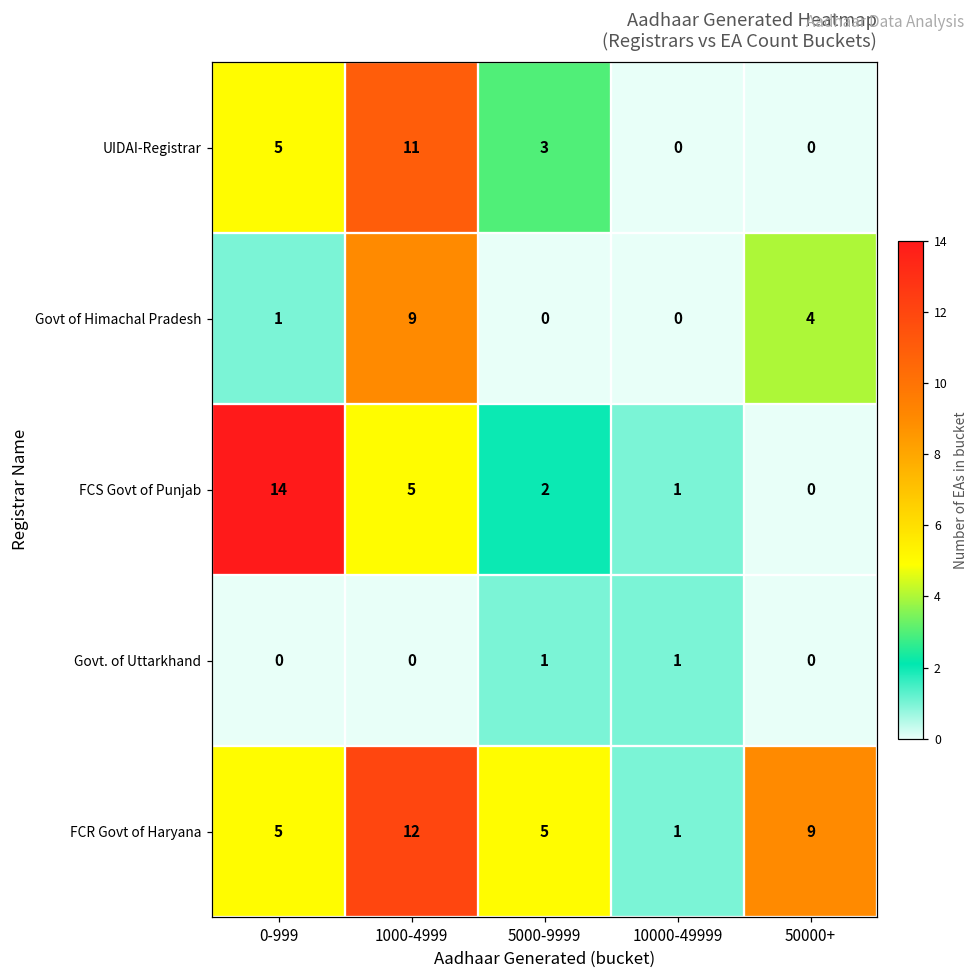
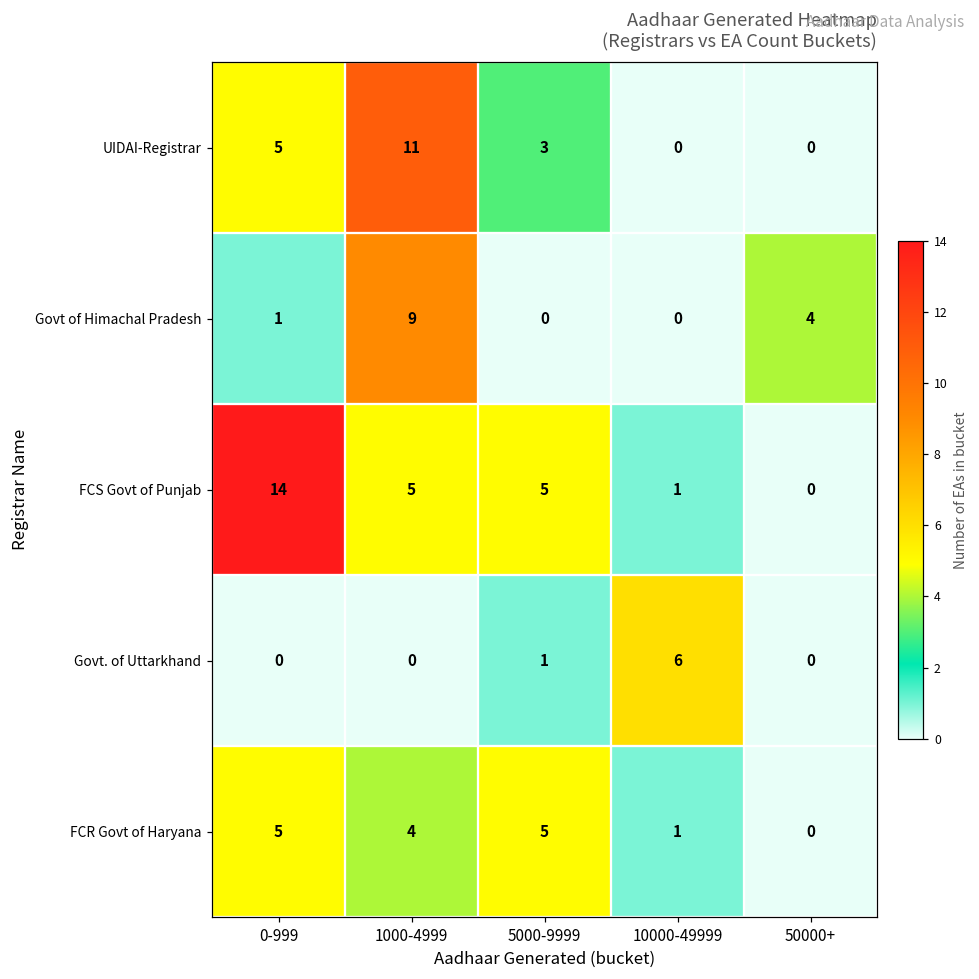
  {
    "UIDAI-Registrar": {
      "0-999": 5,
      "1000-4999": 11,
      "5000-9999": 3,
      "10000-49999": 0,
      "50000+": 0
    },
    "Govt of Himachal Pradesh": {
      "0-999": 1,
      "1000-4999": 9,
      "5000-9999": 0,
      "10000-49999": 0,
      "50000+": 4
    },
    "FCS Govt of Punjab": {
      "0-999": 14,
      "1000-4999": 5,
-     "5000-9999": 2,
+     "5000-9999": 5,
      "10000-49999": 1,
      "50000+": 0
    },
    "Govt. of Uttarkhand": {
      "0-999": 0,
      "1000-4999": 0,
      "5000-9999": 1,
-     "10000-49999": 1,
+     "10000-49999": 6,
      "50000+": 0
    },
    "FCR Govt of Haryana": {
      "0-999": 5,
-     "1000-4999": 12,
+     "1000-4999": 4,
      "5000-9999": 5,
      "10000-49999": 1,
-     "50000+": 9
+     "50000+": 0
    }
  }
